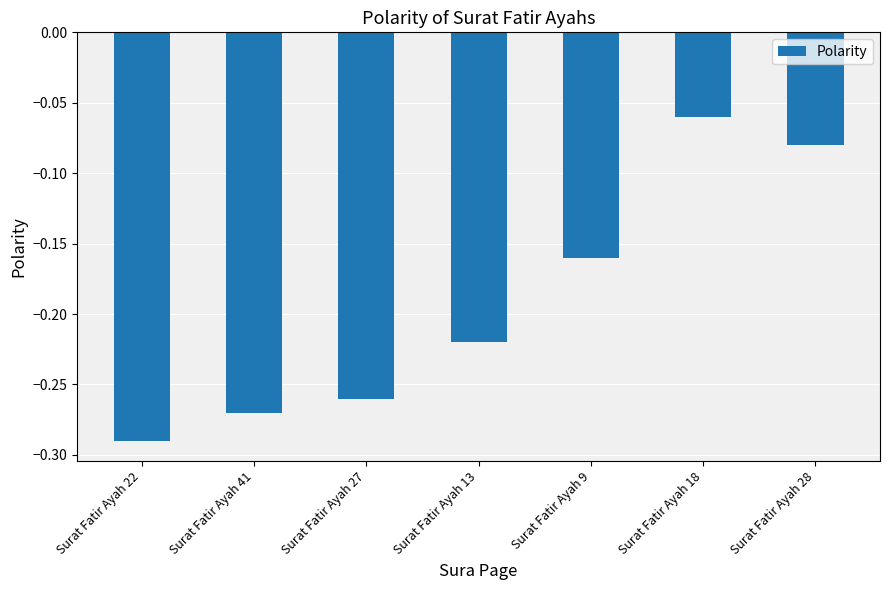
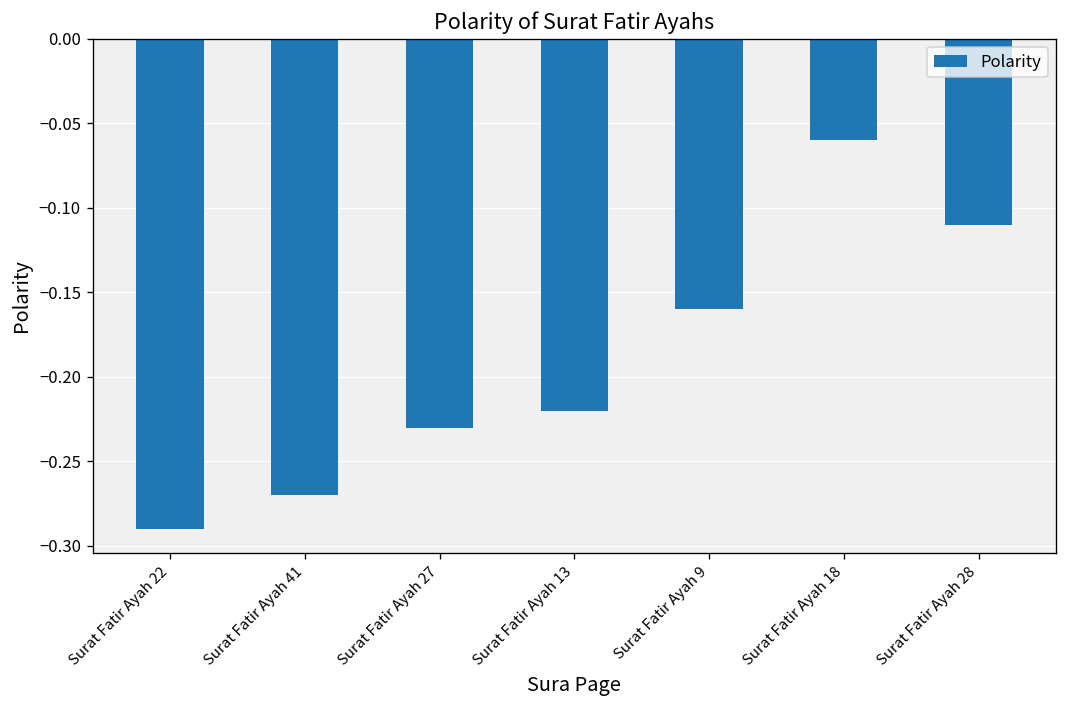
  {
    "Surat Fatir Ayah 22": -0.29,
    "Surat Fatir Ayah 41": -0.27,
-   "Surat Fatir Ayah 27": -0.26,
+   "Surat Fatir Ayah 27": -0.23,
    "Surat Fatir Ayah 13": -0.22,
    "Surat Fatir Ayah 9": -0.16,
    "Surat Fatir Ayah 18": -0.06,
-   "Surat Fatir Ayah 28": -0.08
+   "Surat Fatir Ayah 28": -0.11
  }
